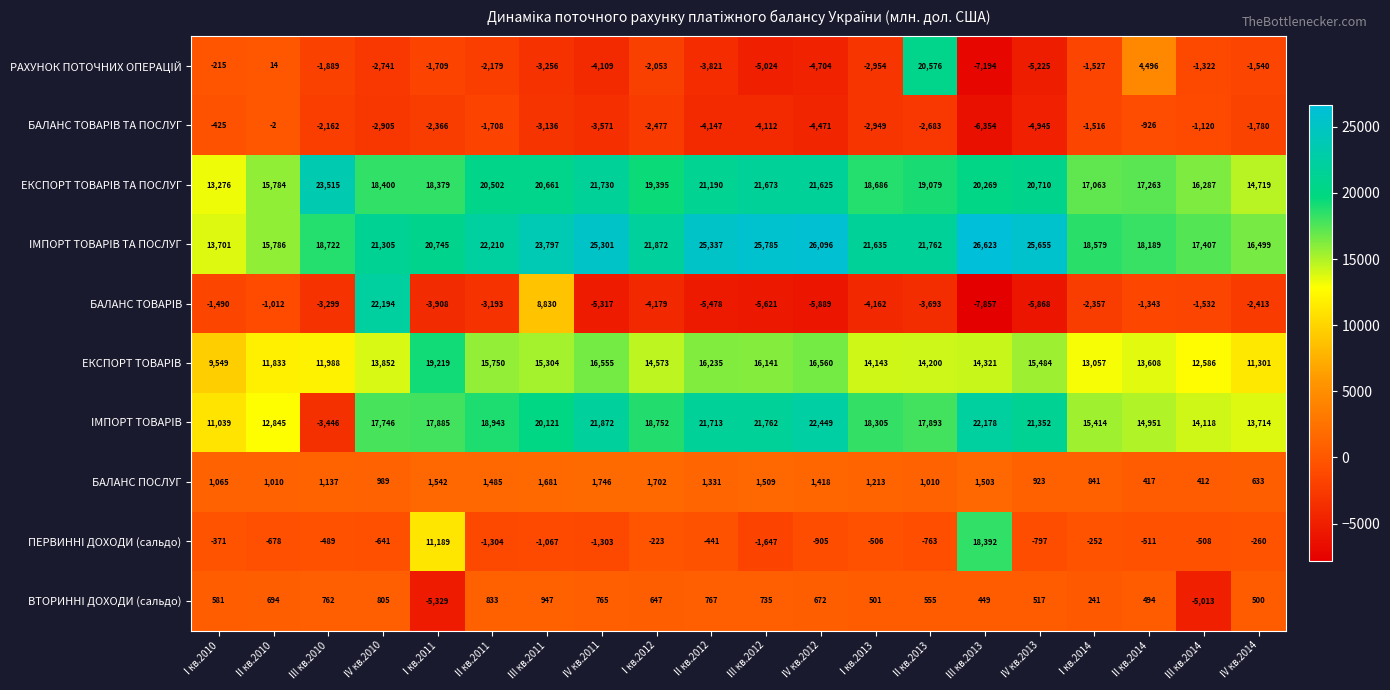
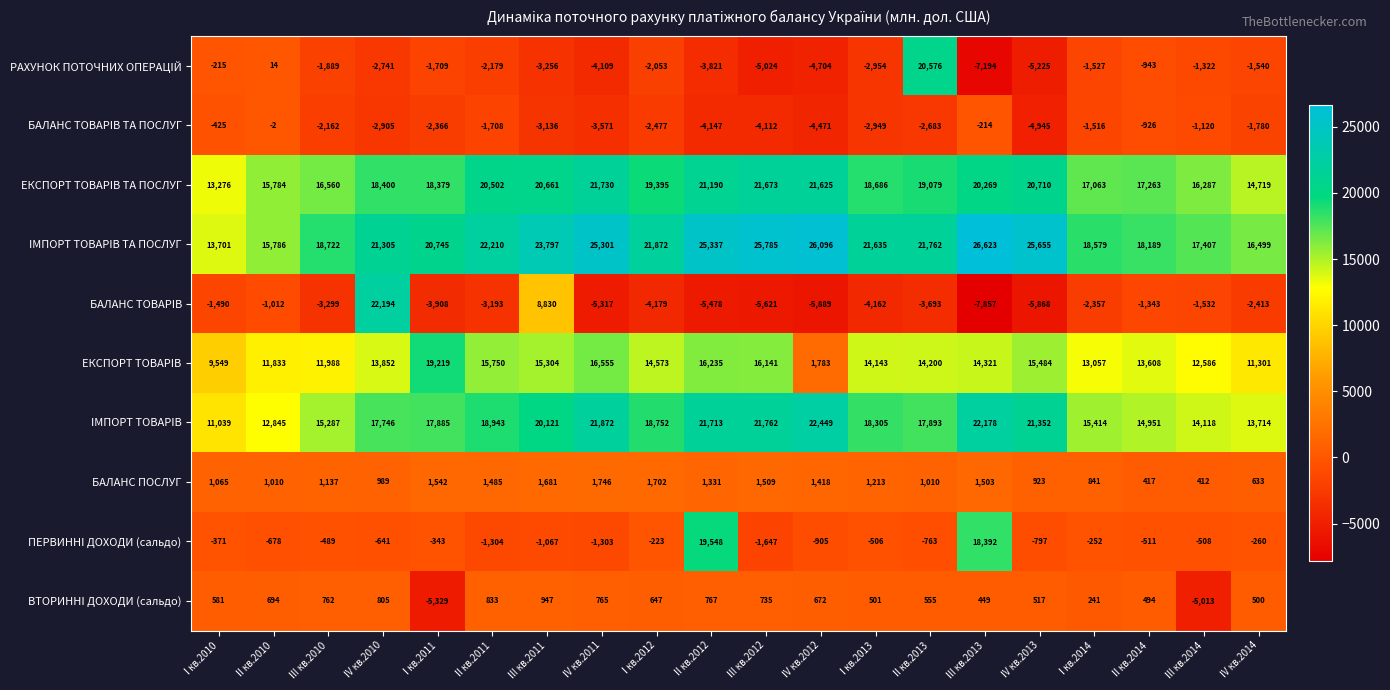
  {
    "РАХУНОК ПОТОЧНИХ ОПЕРАЦІЙ": {
      "І кв.2010": "-215",
      "ІІ кв.2010": "14",
      "ІІІ кв.2010": "-1,889",
      "ІV кв.2010": "-2,741",
      "І кв.2011": "-1,709",
      "ІІ кв.2011": "-2,179",
      "ІІІ кв.2011": "-3,256",
      "ІV кв.2011": "-4,109",
      "І кв.2012": "-2,053",
      "ІІ кв.2012": "-3,821",
      "ІІІ кв.2012": "-5,024",
      "ІV кв.2012": "-4,704",
      "І кв.2013": "-2,954",
      "ІІ кв.2013": "20,576",
      "ІІІ кв.2013": "-7,194",
      "ІV кв.2013": "-5,225",
      "І кв.2014": "-1,527",
-     "ІІ кв.2014": "4,496",
+     "ІІ кв.2014": "-943",
      "ІІІ кв.2014": "-1,322",
      "ІV кв.2014": "-1,540"
    },
    "БАЛАНС ТОВАРІВ ТА ПОСЛУГ": {
      "І кв.2010": "-425",
      "ІІ кв.2010": "-2",
      "ІІІ кв.2010": "-2,162",
      "ІV кв.2010": "-2,905",
      "І кв.2011": "-2,366",
      "ІІ кв.2011": "-1,708",
      "ІІІ кв.2011": "-3,136",
      "ІV кв.2011": "-3,571",
      "І кв.2012": "-2,477",
      "ІІ кв.2012": "-4,147",
      "ІІІ кв.2012": "-4,112",
      "ІV кв.2012": "-4,471",
      "І кв.2013": "-2,949",
      "ІІ кв.2013": "-2,683",
-     "ІІІ кв.2013": "-6,354",
+     "ІІІ кв.2013": "-214",
      "ІV кв.2013": "-4,945",
      "І кв.2014": "-1,516",
      "ІІ кв.2014": "-926",
      "ІІІ кв.2014": "-1,120",
      "ІV кв.2014": "-1,780"
    },
    "ЕКСПОРТ ТОВАРІВ ТА ПОСЛУГ": {
      "І кв.2010": "13,276",
      "ІІ кв.2010": "15,784",
-     "ІІІ кв.2010": "23,515",
+     "ІІІ кв.2010": "16,560",
      "ІV кв.2010": "18,400",
      "І кв.2011": "18,379",
      "ІІ кв.2011": "20,502",
      "ІІІ кв.2011": "20,661",
      "ІV кв.2011": "21,730",
      "І кв.2012": "19,395",
      "ІІ кв.2012": "21,190",
      "ІІІ кв.2012": "21,673",
      "ІV кв.2012": "21,625",
      "І кв.2013": "18,686",
      "ІІ кв.2013": "19,079",
      "ІІІ кв.2013": "20,269",
      "ІV кв.2013": "20,710",
      "І кв.2014": "17,063",
      "ІІ кв.2014": "17,263",
      "ІІІ кв.2014": "16,287",
      "ІV кв.2014": "14,719"
    },
    "ІМПОРТ ТОВАРІВ ТА ПОСЛУГ": {
      "І кв.2010": "13,701",
      "ІІ кв.2010": "15,786",
      "ІІІ кв.2010": "18,722",
      "ІV кв.2010": "21,305",
      "І кв.2011": "20,745",
      "ІІ кв.2011": "22,210",
      "ІІІ кв.2011": "23,797",
      "ІV кв.2011": "25,301",
      "І кв.2012": "21,872",
      "ІІ кв.2012": "25,337",
      "ІІІ кв.2012": "25,785",
      "ІV кв.2012": "26,096",
      "І кв.2013": "21,635",
      "ІІ кв.2013": "21,762",
      "ІІІ кв.2013": "26,623",
      "ІV кв.2013": "25,655",
      "І кв.2014": "18,579",
      "ІІ кв.2014": "18,189",
      "ІІІ кв.2014": "17,407",
      "ІV кв.2014": "16,499"
    },
    "БАЛАНС ТОВАРІВ": {
      "І кв.2010": "-1,490",
      "ІІ кв.2010": "-1,012",
      "ІІІ кв.2010": "-3,299",
      "ІV кв.2010": "22,194",
      "І кв.2011": "-3,908",
      "ІІ кв.2011": "-3,193",
      "ІІІ кв.2011": "8,830",
      "ІV кв.2011": "-5,317",
      "І кв.2012": "-4,179",
      "ІІ кв.2012": "-5,478",
      "ІІІ кв.2012": "-5,621",
      "ІV кв.2012": "-5,889",
      "І кв.2013": "-4,162",
      "ІІ кв.2013": "-3,693",
      "ІІІ кв.2013": "-7,857",
      "ІV кв.2013": "-5,868",
      "І кв.2014": "-2,357",
      "ІІ кв.2014": "-1,343",
      "ІІІ кв.2014": "-1,532",
      "ІV кв.2014": "-2,413"
    },
    "ЕКСПОРТ ТОВАРІВ": {
      "І кв.2010": "9,549",
      "ІІ кв.2010": "11,833",
      "ІІІ кв.2010": "11,988",
      "ІV кв.2010": "13,852",
      "І кв.2011": "19,219",
      "ІІ кв.2011": "15,750",
      "ІІІ кв.2011": "15,304",
      "ІV кв.2011": "16,555",
      "І кв.2012": "14,573",
      "ІІ кв.2012": "16,235",
      "ІІІ кв.2012": "16,141",
-     "ІV кв.2012": "16,560",
+     "ІV кв.2012": "1,783",
      "І кв.2013": "14,143",
      "ІІ кв.2013": "14,200",
      "ІІІ кв.2013": "14,321",
      "ІV кв.2013": "15,484",
      "І кв.2014": "13,057",
      "ІІ кв.2014": "13,608",
      "ІІІ кв.2014": "12,586",
      "ІV кв.2014": "11,301"
    },
    "ІМПОРТ ТОВАРІВ": {
      "І кв.2010": "11,039",
      "ІІ кв.2010": "12,845",
-     "ІІІ кв.2010": "-3,446",
+     "ІІІ кв.2010": "15,287",
      "ІV кв.2010": "17,746",
      "І кв.2011": "17,885",
      "ІІ кв.2011": "18,943",
      "ІІІ кв.2011": "20,121",
      "ІV кв.2011": "21,872",
      "І кв.2012": "18,752",
      "ІІ кв.2012": "21,713",
      "ІІІ кв.2012": "21,762",
      "ІV кв.2012": "22,449",
      "І кв.2013": "18,305",
      "ІІ кв.2013": "17,893",
      "ІІІ кв.2013": "22,178",
      "ІV кв.2013": "21,352",
      "І кв.2014": "15,414",
      "ІІ кв.2014": "14,951",
      "ІІІ кв.2014": "14,118",
      "ІV кв.2014": "13,714"
    },
    "БАЛАНС ПОСЛУГ": {
      "І кв.2010": "1,065",
      "ІІ кв.2010": "1,010",
      "ІІІ кв.2010": "1,137",
      "ІV кв.2010": "989",
      "І кв.2011": "1,542",
      "ІІ кв.2011": "1,485",
      "ІІІ кв.2011": "1,681",
      "ІV кв.2011": "1,746",
      "І кв.2012": "1,702",
      "ІІ кв.2012": "1,331",
      "ІІІ кв.2012": "1,509",
      "ІV кв.2012": "1,418",
      "І кв.2013": "1,213",
      "ІІ кв.2013": "1,010",
      "ІІІ кв.2013": "1,503",
      "ІV кв.2013": "923",
      "І кв.2014": "841",
      "ІІ кв.2014": "417",
      "ІІІ кв.2014": "412",
      "ІV кв.2014": "633"
    },
    "ПЕРВИННІ ДОХОДИ (сальдо)": {
      "І кв.2010": "-371",
      "ІІ кв.2010": "-678",
      "ІІІ кв.2010": "-489",
      "ІV кв.2010": "-641",
-     "І кв.2011": "11,189",
+     "І кв.2011": "-343",
      "ІІ кв.2011": "-1,304",
      "ІІІ кв.2011": "-1,067",
      "ІV кв.2011": "-1,303",
      "І кв.2012": "-223",
-     "ІІ кв.2012": "-441",
+     "ІІ кв.2012": "19,548",
      "ІІІ кв.2012": "-1,647",
      "ІV кв.2012": "-905",
      "І кв.2013": "-506",
      "ІІ кв.2013": "-763",
      "ІІІ кв.2013": "18,392",
      "ІV кв.2013": "-797",
      "І кв.2014": "-252",
      "ІІ кв.2014": "-511",
      "ІІІ кв.2014": "-508",
      "ІV кв.2014": "-260"
    },
    "ВТОРИННІ ДОХОДИ (сальдо)": {
      "І кв.2010": "581",
      "ІІ кв.2010": "694",
      "ІІІ кв.2010": "762",
      "ІV кв.2010": "805",
      "І кв.2011": "-5,329",
      "ІІ кв.2011": "833",
      "ІІІ кв.2011": "947",
      "ІV кв.2011": "765",
      "І кв.2012": "647",
      "ІІ кв.2012": "767",
      "ІІІ кв.2012": "735",
      "ІV кв.2012": "672",
      "І кв.2013": "501",
      "ІІ кв.2013": "555",
      "ІІІ кв.2013": "449",
      "ІV кв.2013": "517",
      "І кв.2014": "241",
      "ІІ кв.2014": "494",
      "ІІІ кв.2014": "-5,013",
      "ІV кв.2014": "500"
    }
  }
